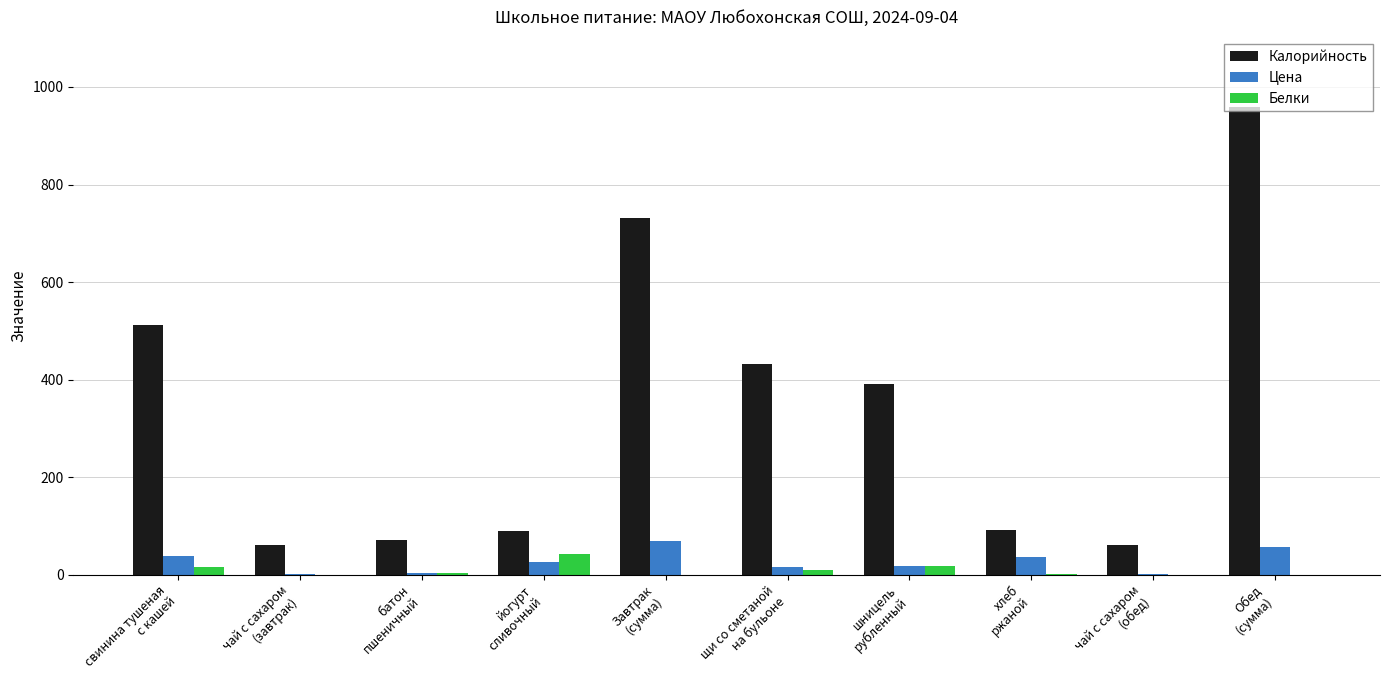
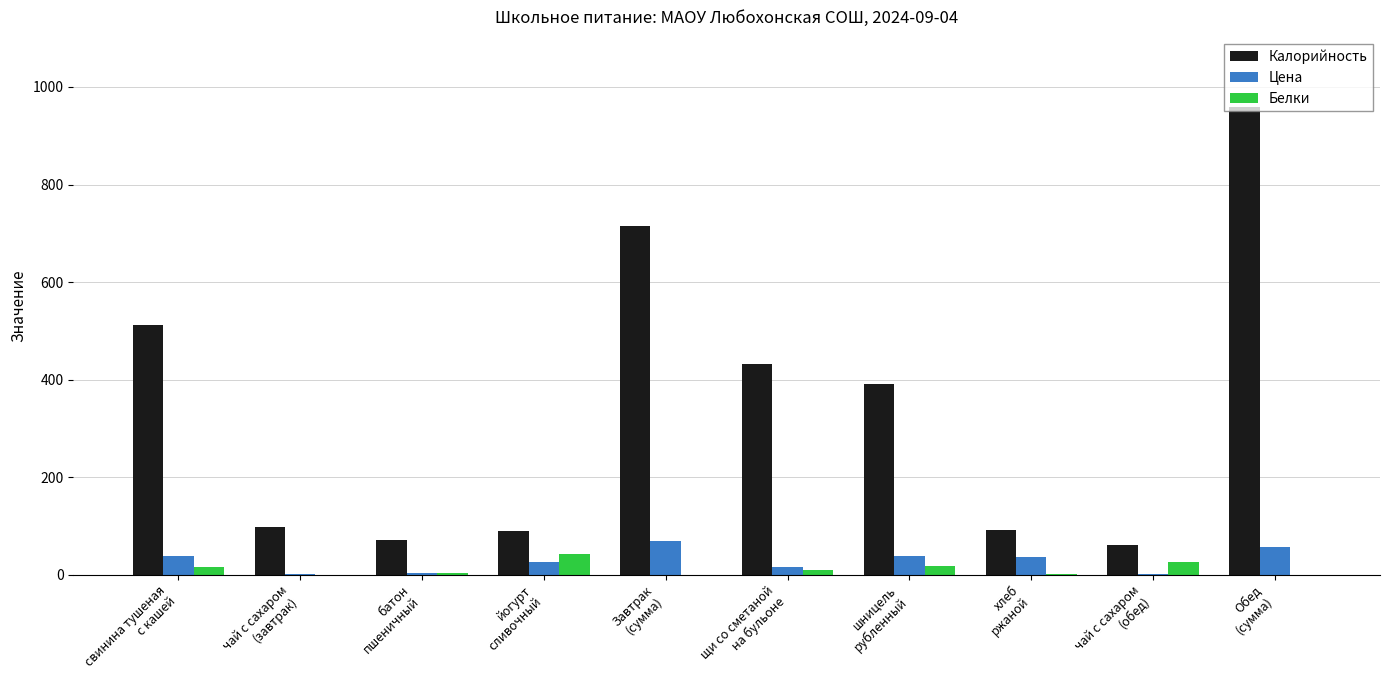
  {
    "Калорийность": {
      "свинина тушеная с кашей": 510,
-     "чай с сахаром (завтрак)": 60,
+     "чай с сахаром (завтрак)": 100,
      "батон пшеничный": 70,
      "йогурт сливочный": 90,
-     "Завтрак (сумма)": 730,
+     "Завтрак (сумма)": 710,
      "щи со сметаной на бульоне": 430,
      "шницель рубленный": 390,
      "хлеб ржаной": 90,
      "чай с сахаром (обед)": 60
    },
    "Цена": {
      "свинина тушеная с кашей": 40,
      "йогурт сливочный": 30,
      "Завтрак (сумма)": 70,
      "щи со сметаной на бульоне": 20,
-     "шницель рубленный": 20,
+     "шницель рубленный": 40,
      "хлеб ржаной": 40,
      "Обед (сумма)": 60
    },
    "Белки": {
      "свинина тушеная с кашей": 20,
      "йогурт сливочный": 40,
      "Завтрак (сумма)": 0,
      "щи со сметаной на бульоне": 10,
      "шницель рубленный": 20,
-     "чай с сахаром (обед)": 0,
+     "чай с сахаром (обед)": 30,
      "Обед (сумма)": 0
    }
  }
